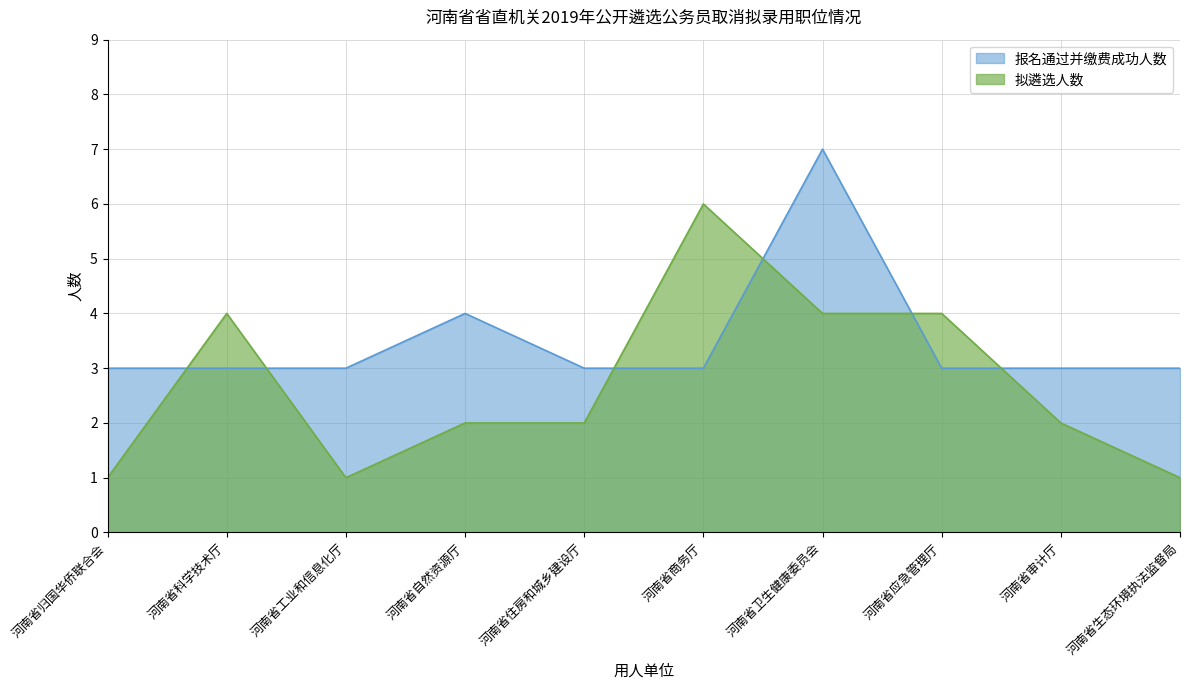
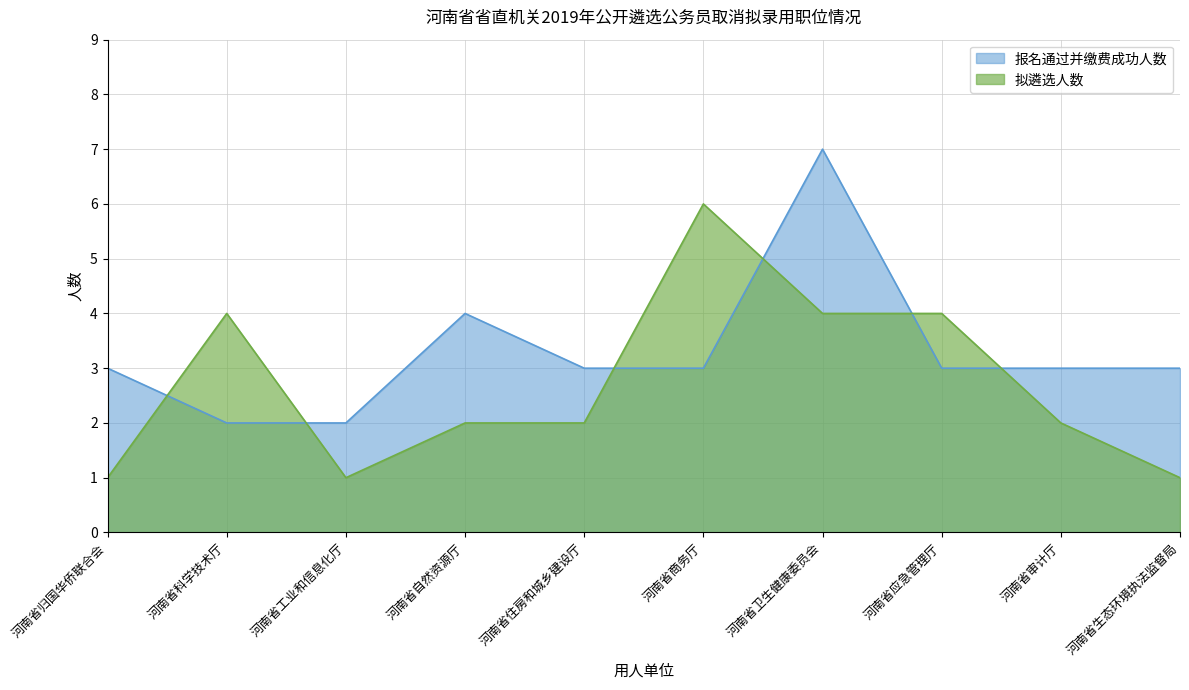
  {
    "报名通过并缴费成功人数": {
      "河南省归国华侨联合会": 3,
-     "河南省科学技术厅": 3,
-     "河南省工业和信息化厅": 3,
+     "河南省科学技术厅": 2,
+     "河南省工业和信息化厅": 2,
      "河南省自然资源厅": 4,
      "河南省住房和城乡建设厅": 3,
      "河南省商务厅": 3,
      "河南省卫生健康委员会": 7,
      "河南省应急管理厅": 3,
      "河南省审计厅": 3,
      "河南省生态环境执法监督局": 3
    },
    "拟遴选人数": {
      "河南省归国华侨联合会": 1,
      "河南省科学技术厅": 4,
      "河南省工业和信息化厅": 1,
      "河南省自然资源厅": 2,
      "河南省住房和城乡建设厅": 2,
      "河南省商务厅": 6,
      "河南省卫生健康委员会": 4,
      "河南省应急管理厅": 4,
      "河南省审计厅": 2,
      "河南省生态环境执法监督局": 1
    }
  }
